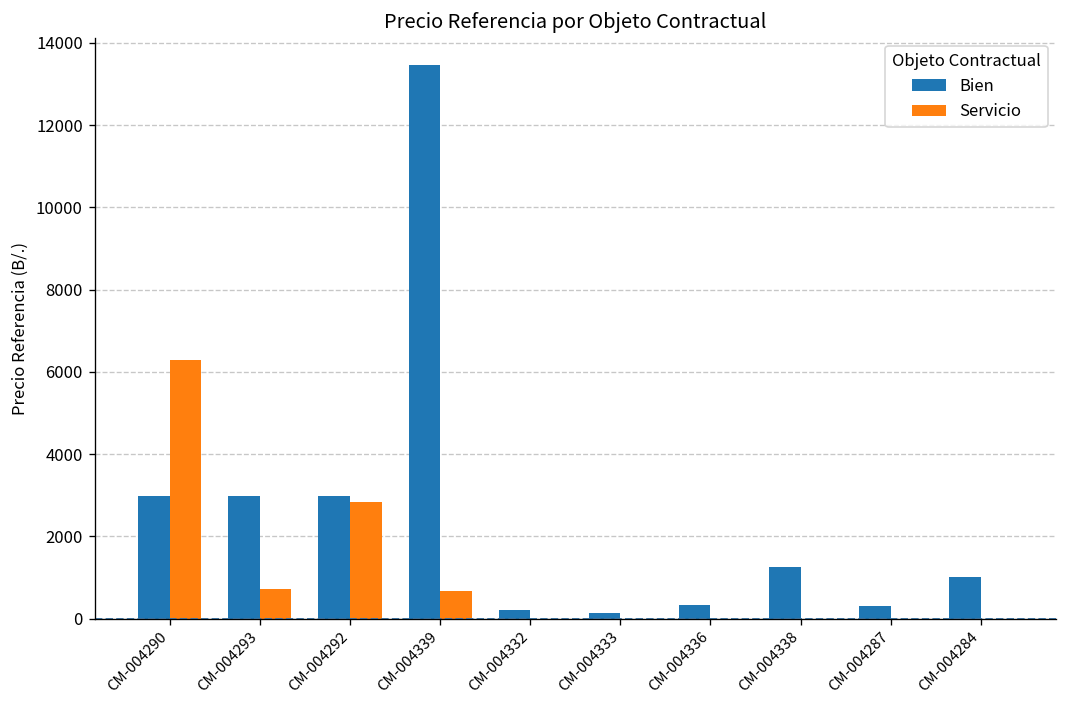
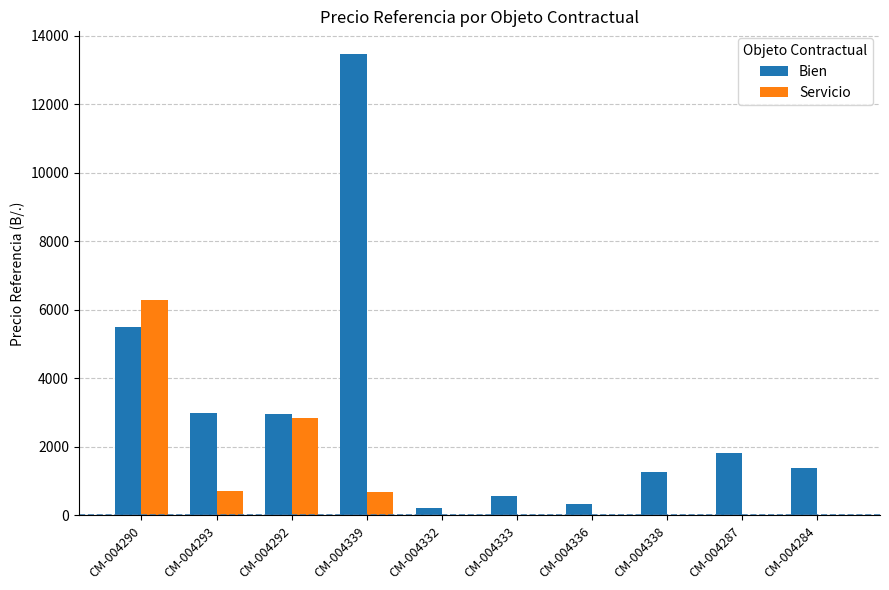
  {
    "Bien": {
-     "CM-004290": 3000,
+     "CM-004290": 5500,
      "CM-004293": 3000,
      "CM-004292": 3000,
      "CM-004339": 13500,
      "CM-004332": 200,
-     "CM-004333": 100,
+     "CM-004333": 600,
      "CM-004336": 300,
      "CM-004338": 1300,
-     "CM-004287": 300,
-     "CM-004284": 1000
+     "CM-004287": 1800,
+     "CM-004284": 1400
    },
    "Servicio": {
      "CM-004290": 6300,
      "CM-004293": 700,
      "CM-004292": 2800,
      "CM-004339": 700,
      "CM-004332": 0,
      "CM-004333": 0,
      "CM-004336": 0,
      "CM-004338": 0,
      "CM-004287": 0,
      "CM-004284": 0
    }
  }
